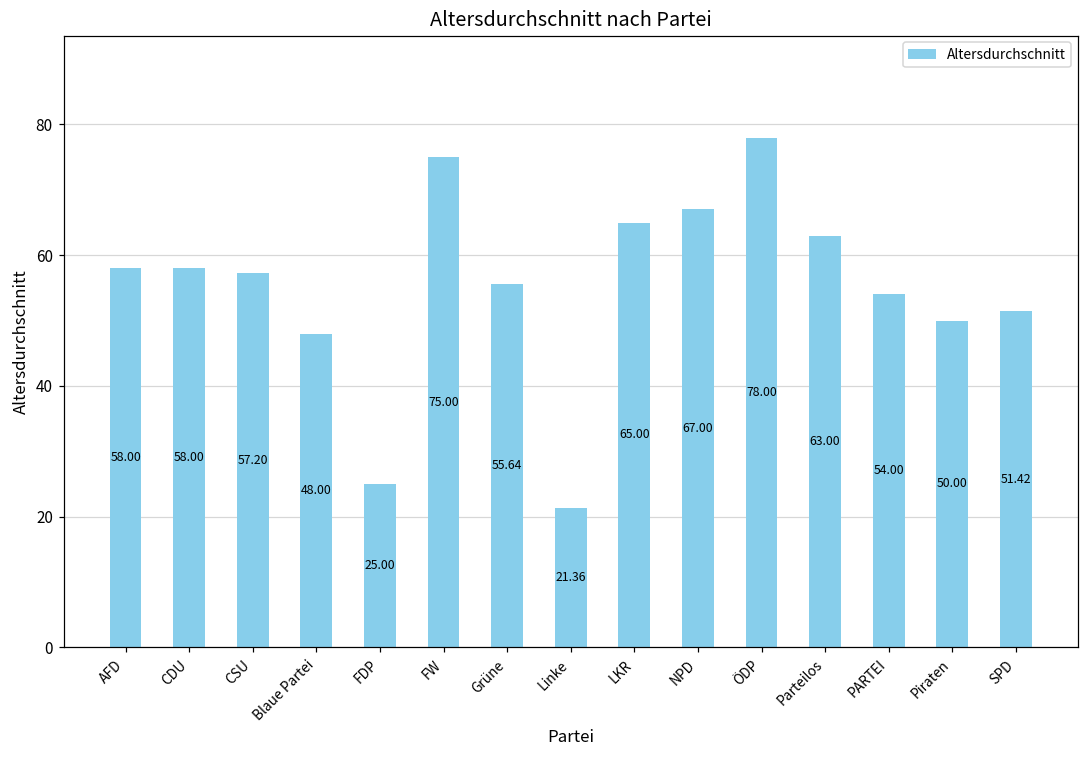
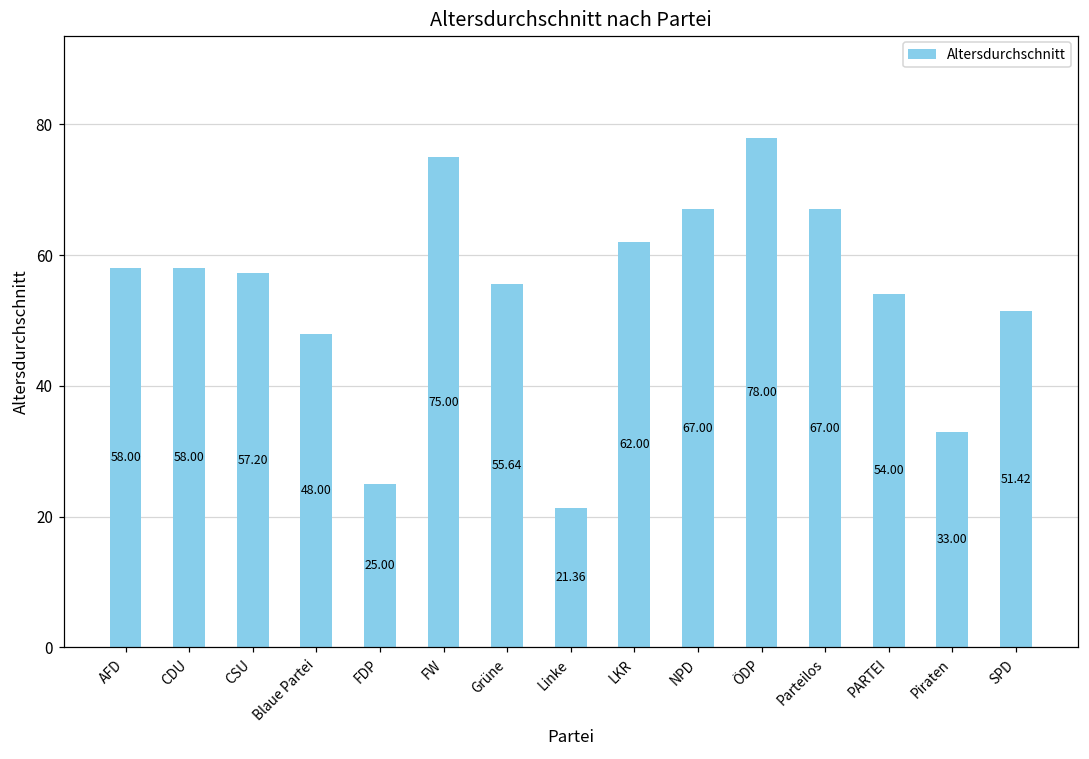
  {
    "AFD": 58.00,
    "CDU": 58.00,
    "CSU": 57.20,
    "Blaue Partei": 48.00,
    "FDP": 25.00,
    "FW": 75.00,
    "Grüne": 55.64,
    "Linke": 21.36,
-   "LKR": 65.00,
+   "LKR": 62.00,
    "NPD": 67.00,
    "ÖDP": 78.00,
-   "Parteilos": 63.00,
+   "Parteilos": 67.00,
    "PARTEI": 54.00,
-   "Piraten": 50.00,
+   "Piraten": 33.00,
    "SPD": 51.42
  }
